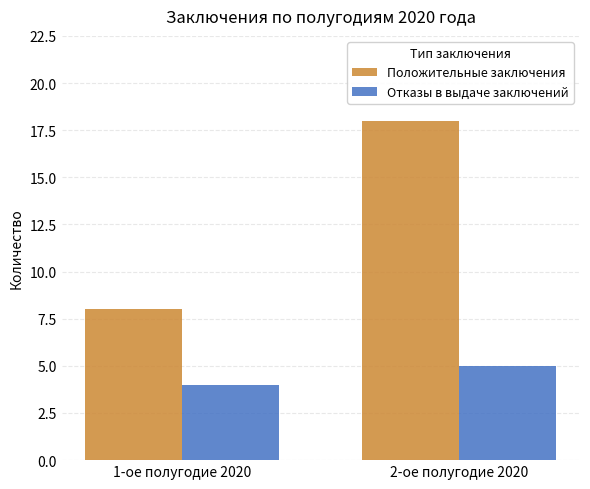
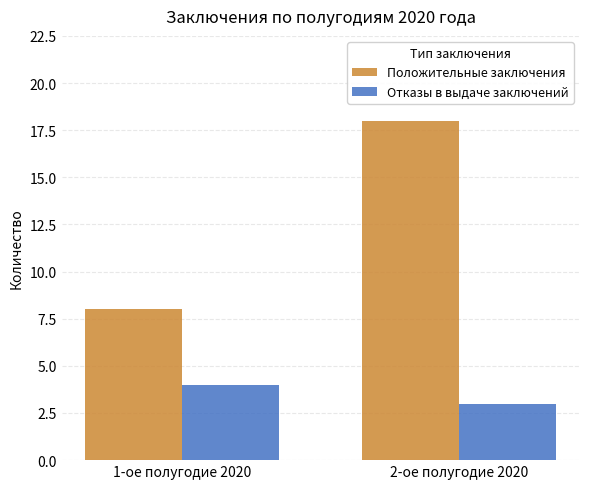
  {
    "Положительные заключения": {
      "1-ое полугодие 2020": 8,
      "2-ое полугодие 2020": 18
    },
    "Отказы в выдаче заключений": {
      "1-ое полугодие 2020": 4,
-     "2-ое полугодие 2020": 5
+     "2-ое полугодие 2020": 3
    }
  }
